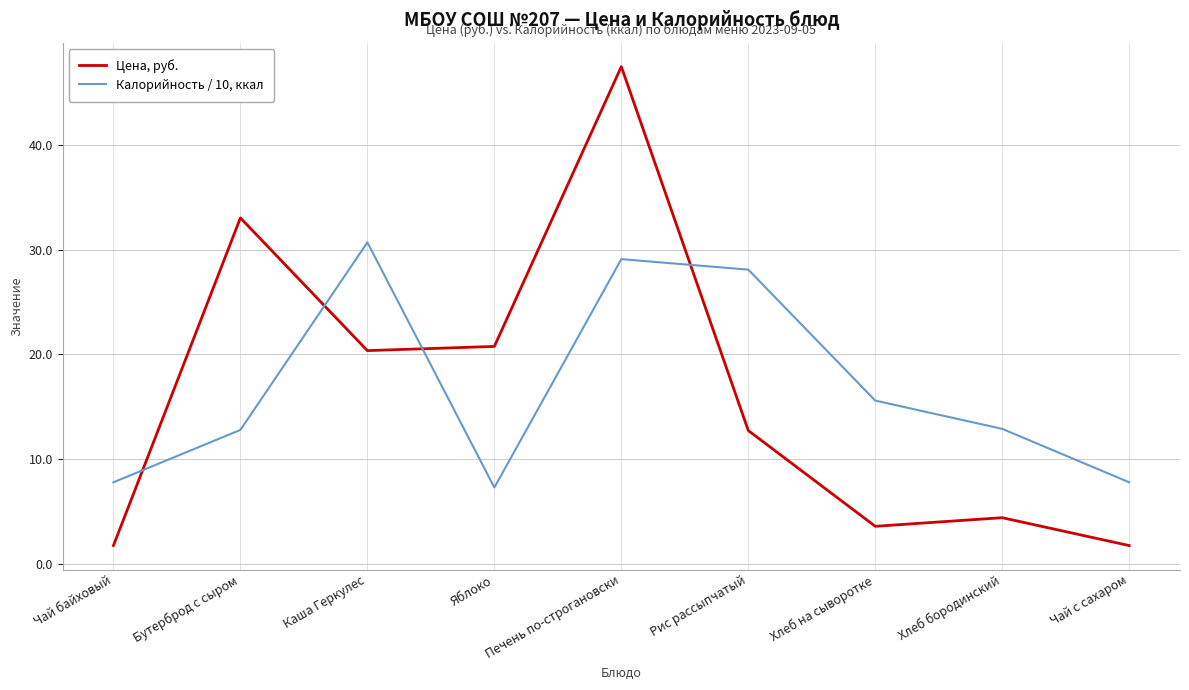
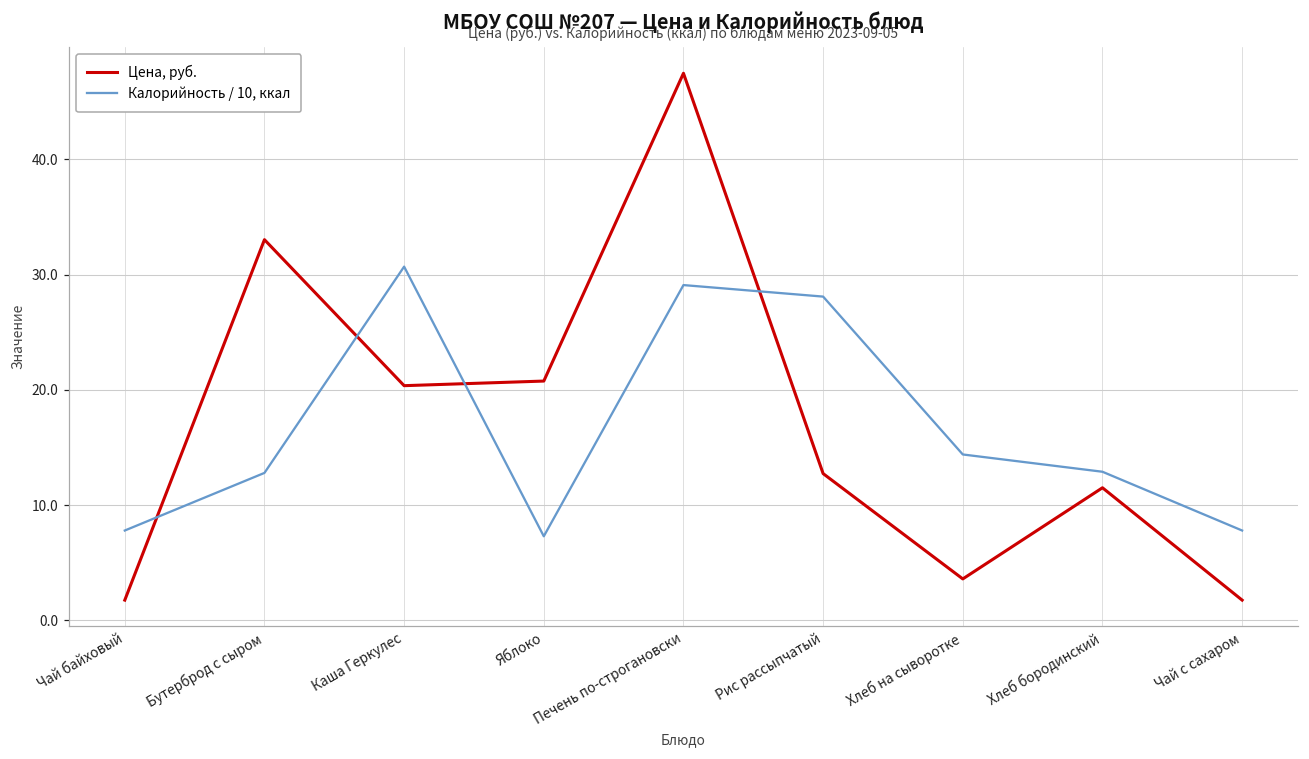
  {
    "Цена, руб.": {
      "Чай байховый": 1.8,
      "Бутерброд с сыром": 33.0,
      "Каша Геркулес": 20.4,
      "Яблоко": 20.8,
      "Печень по-строгановски": 47.5,
      "Рис рассыпчатый": 12.7,
      "Хлеб на сыворотке": 3.6,
-     "Хлеб бородинский": 4.4,
+     "Хлеб бородинский": 11.5,
      "Чай с сахаром": 1.8
    },
    "Калорийность / 10, ккал": {
      "Чай байховый": 7.8,
      "Бутерброд с сыром": 12.8,
      "Каша Геркулес": 30.7,
      "Яблоко": 7.3,
      "Печень по-строгановски": 29.1,
      "Рис рассыпчатый": 28.1,
-     "Хлеб на сыворотке": 15.6,
+     "Хлеб на сыворотке": 14.4,
      "Хлеб бородинский": 12.9,
      "Чай с сахаром": 7.8
    }
  }
